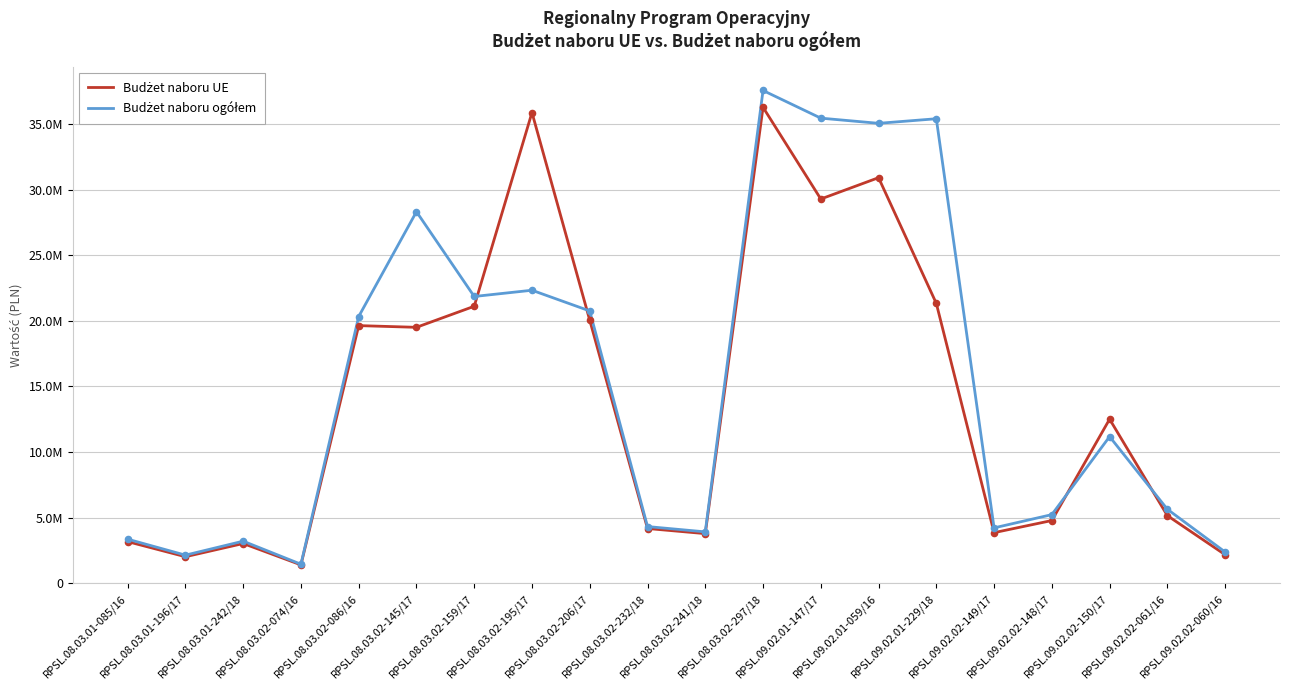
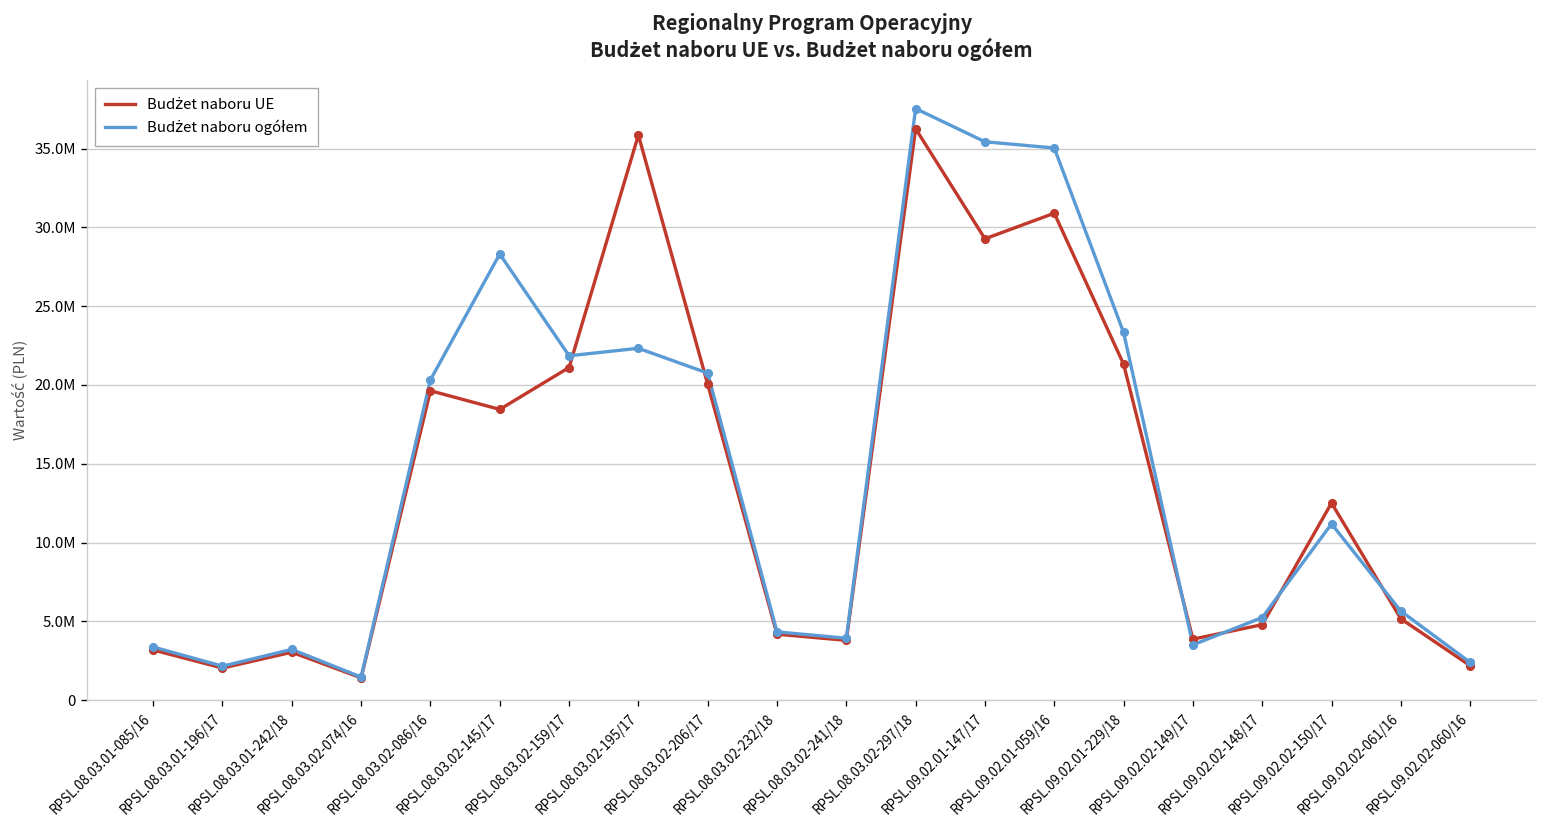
  {
    "Budżet naboru UE": {
      "RPSL.08.03.02-086/16": 19600000,
-     "RPSL.08.03.02-145/17": 19500000,
+     "RPSL.08.03.02-145/17": 18400000,
      "RPSL.08.03.02-159/17": 21100000,
      "RPSL.08.03.02-195/17": 35900000,
      "RPSL.08.03.02-206/17": 20000000,
      "RPSL.08.03.02-297/18": 36300000,
      "RPSL.09.02.01-147/17": 29300000,
      "RPSL.09.02.01-059/16": 30900000,
      "RPSL.09.02.01-229/18": 21300000,
      "RPSL.09.02.02-149/17": 3900000,
      "RPSL.09.02.02-148/17": 4800000,
      "RPSL.09.02.02-150/17": 12500000,
      "RPSL.09.02.02-061/16": 5200000,
      "RPSL.09.02.02-060/16": 2200000
    },
    "Budżet naboru ogółem": {
      "RPSL.08.03.02-086/16": 20300000,
      "RPSL.08.03.02-145/17": 28300000,
      "RPSL.08.03.02-159/17": 21900000,
      "RPSL.08.03.02-195/17": 22300000,
      "RPSL.08.03.02-206/17": 20800000,
      "RPSL.08.03.02-297/18": 37500000,
      "RPSL.09.02.01-147/17": 35400000,
      "RPSL.09.02.01-059/16": 35000000,
-     "RPSL.09.02.01-229/18": 35400000,
-     "RPSL.09.02.02-149/17": 4200000,
+     "RPSL.09.02.01-229/18": 23300000,
+     "RPSL.09.02.02-149/17": 3500000,
      "RPSL.09.02.02-148/17": 5200000,
      "RPSL.09.02.02-150/17": 11200000,
      "RPSL.09.02.02-061/16": 5600000,
      "RPSL.09.02.02-060/16": 2400000
    }
  }
